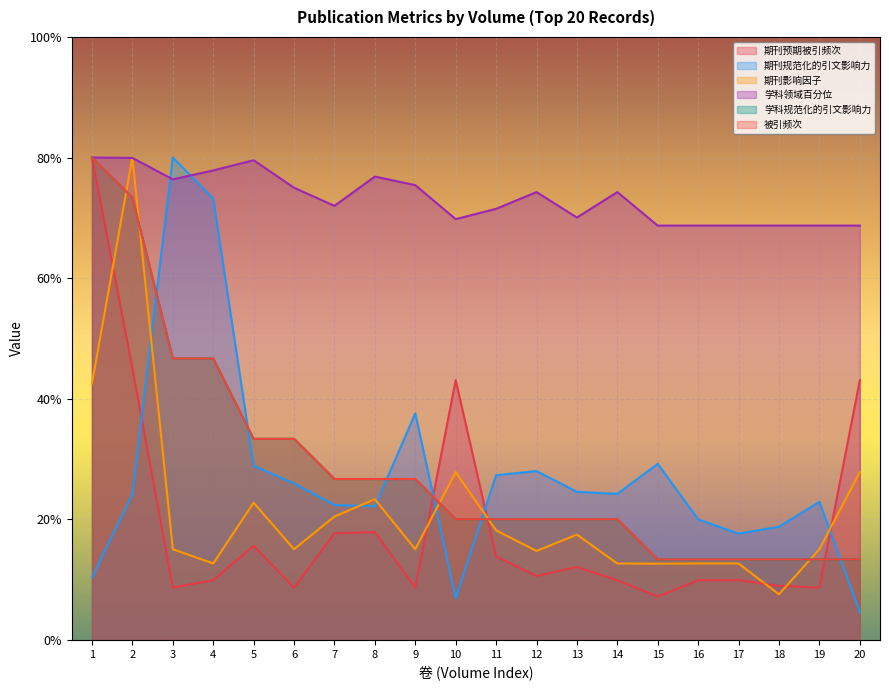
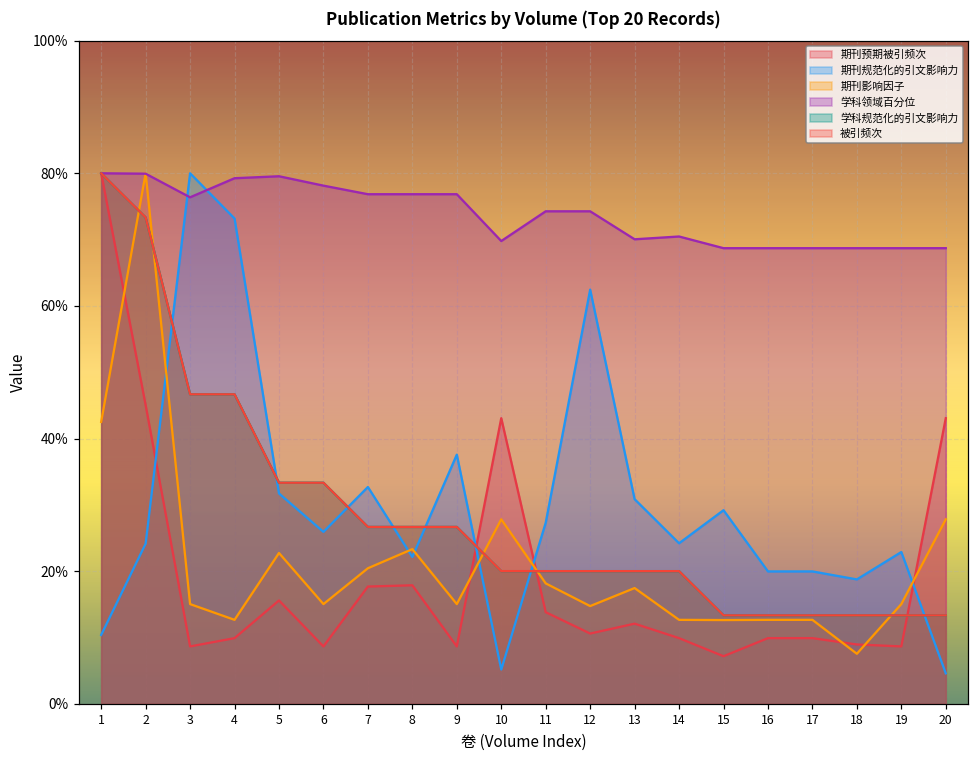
  {
    "期刊规范化的引文影响力": {
      "1": "10%",
      "2": "24%",
      "3": "80%",
      "4": "73%",
-     "5": "29%",
+     "5": "32%",
      "6": "26%",
-     "7": "22%",
+     "7": "33%",
      "8": "22%",
      "9": "38%",
-     "10": "7%",
+     "10": "5%",
      "11": "27%",
-     "12": "28%",
-     "13": "25%",
+     "12": "62%",
+     "13": "31%",
      "14": "24%",
      "15": "29%",
      "16": "20%",
-     "17": "18%",
+     "17": "20%",
      "18": "19%",
      "19": "23%",
      "20": "5%"
    },
    "学科领域百分位": {
      "3": "76%",
-     "4": "78%",
+     "4": "79%",
      "5": "80%",
-     "6": "75%",
-     "7": "72%",
+     "6": "78%",
+     "7": "77%",
      "8": "77%",
-     "9": "75%",
+     "9": "77%",
      "10": "70%",
-     "11": "71%",
+     "11": "74%",
      "12": "74%",
      "13": "70%",
-     "14": "74%",
+     "14": "70%",
      "15": "69%",
      "16": "69%",
      "17": "69%",
      "18": "69%",
      "19": "69%",
      "20": "69%"
    }
  }
